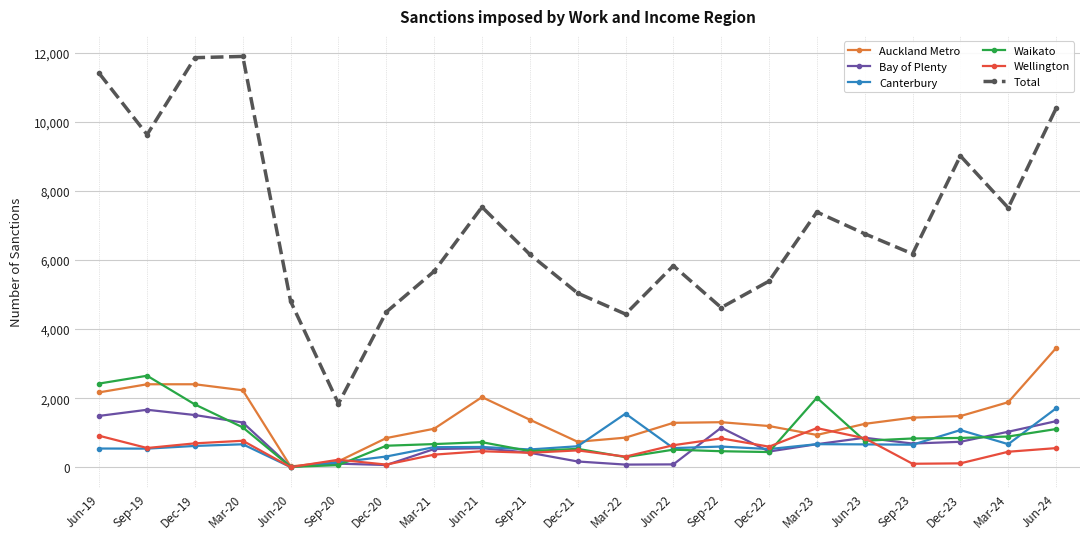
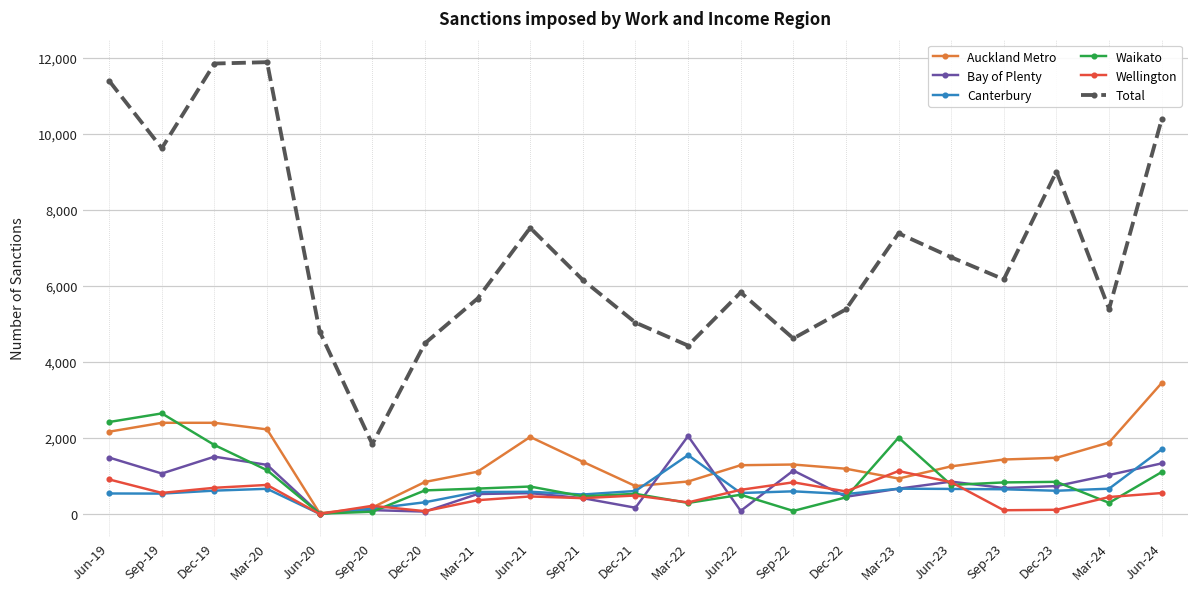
  {
    "Bay of Plenty": {
      "Jun-19": "1,500",
-     "Sep-19": "1,700",
+     "Sep-19": "1,100",
      "Dec-19": "1,500",
      "Mar-20": "1,300",
      "Dec-21": "200",
-     "Mar-22": "100",
+     "Mar-22": "2,100",
      "Jun-22": "100",
      "Sep-22": "1,100",
      "Dec-23": "700",
      "Mar-24": "1,000",
      "Jun-24": "1,300"
    },
    "Canterbury": {
      "Jun-19": "500",
      "Dec-19": "600",
      "Mar-20": "700",
      "Dec-20": "300",
      "Dec-21": "600",
      "Mar-22": "1,600",
      "Sep-22": "600",
      "Jun-23": "700",
-     "Dec-23": "1,100",
+     "Dec-23": "600",
      "Mar-24": "700",
      "Jun-24": "1,700"
    },
    "Waikato": {
      "Jun-19": "2,400",
      "Sep-19": "2,700",
      "Dec-19": "1,800",
      "Mar-20": "1,200",
      "Dec-20": "600",
      "Mar-21": "700",
      "Jun-21": "700",
-     "Sep-22": "500",
+     "Sep-22": "100",
      "Mar-23": "2,000",
      "Sep-23": "800",
      "Dec-23": "800",
-     "Mar-24": "900",
+     "Mar-24": "300",
      "Jun-24": "1,100"
    },
    "Total": {
      "Jun-19": "11,400",
      "Sep-19": "9,600",
      "Dec-19": "11,900",
      "Mar-20": "11,900",
      "Jun-20": "4,800",
      "Sep-20": "1,800",
      "Dec-20": "4,500",
      "Mar-21": "5,700",
      "Jun-21": "7,500",
      "Sep-21": "6,200",
      "Dec-21": "5,000",
      "Mar-22": "4,400",
      "Jun-22": "5,800",
      "Sep-22": "4,600",
      "Dec-22": "5,400",
      "Mar-23": "7,400",
      "Jun-23": "6,800",
      "Sep-23": "6,200",
      "Dec-23": "9,000",
-     "Mar-24": "7,500",
+     "Mar-24": "5,400",
      "Jun-24": "10,400"
    }
  }
